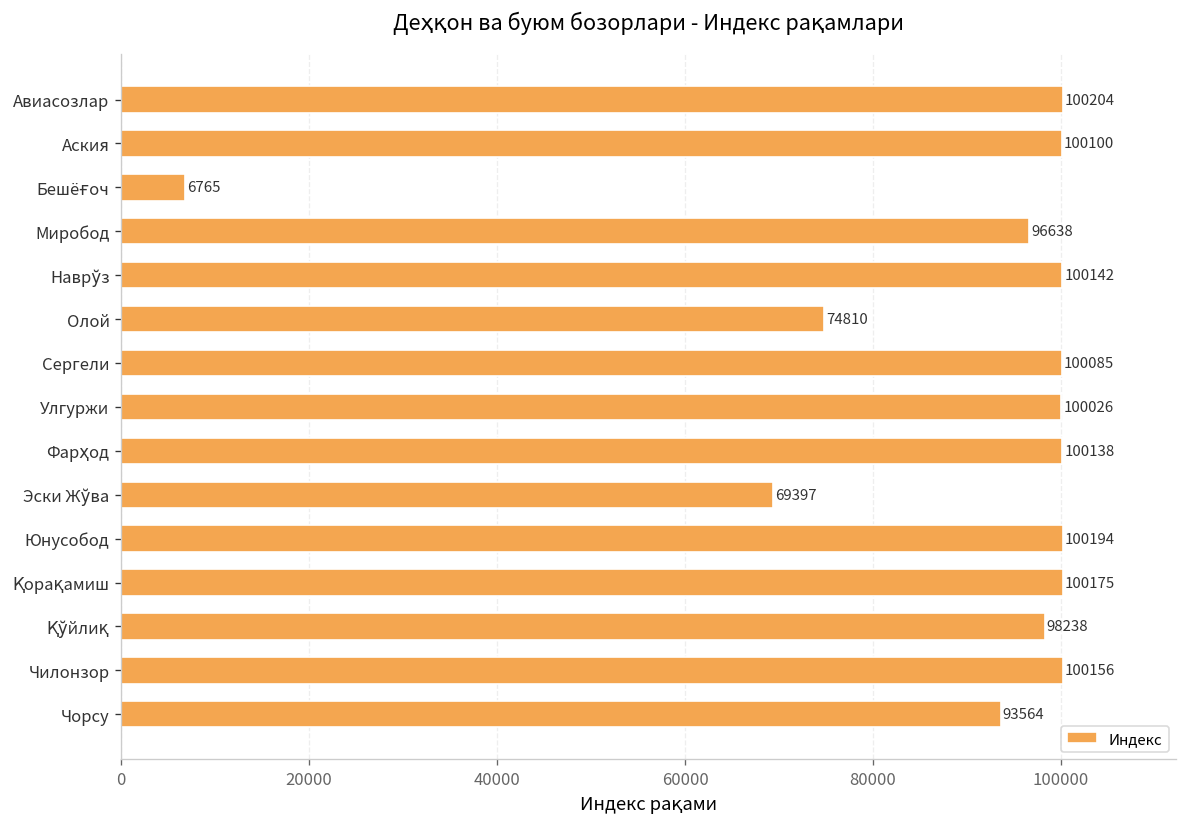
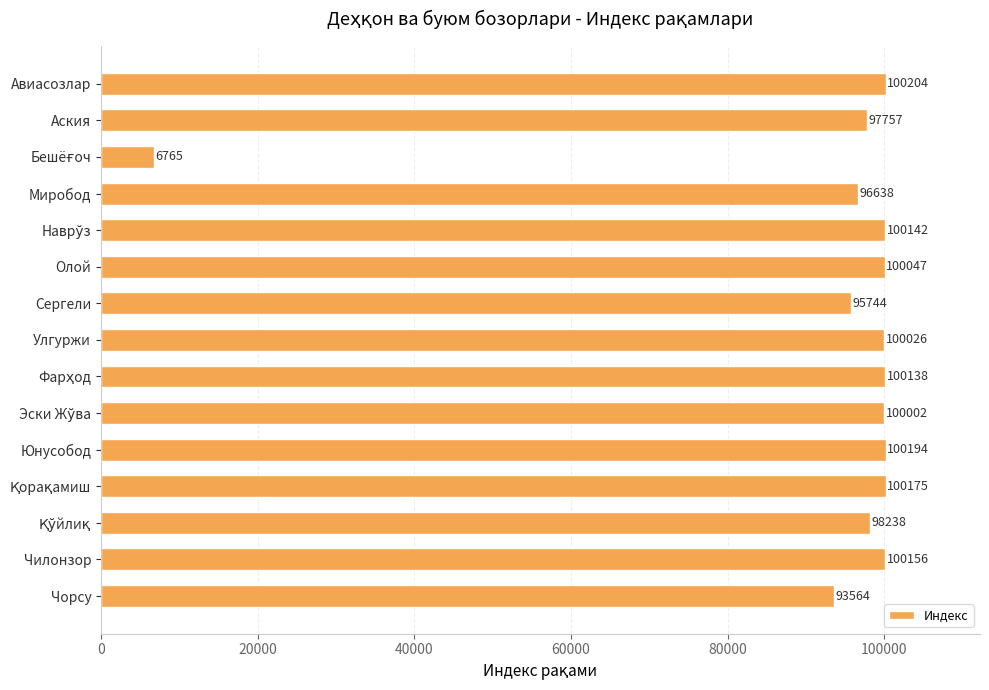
  {
    "Авиасозлар": 100204,
-   "Аския": 100100,
+   "Аския": 97757,
    "Бешёғоч": 6765,
    "Миробод": 96638,
    "Наврўз": 100142,
-   "Олой": 74810,
-   "Сергели": 100085,
+   "Олой": 100047,
+   "Сергели": 95744,
    "Улгуржи": 100026,
    "Фарҳод": 100138,
-   "Эски Жўва": 69397,
+   "Эски Жўва": 100002,
    "Юнусобод": 100194,
    "Қорақамиш": 100175,
    "Қўйлиқ": 98238,
    "Чилонзор": 100156,
    "Чорсу": 93564
  }
